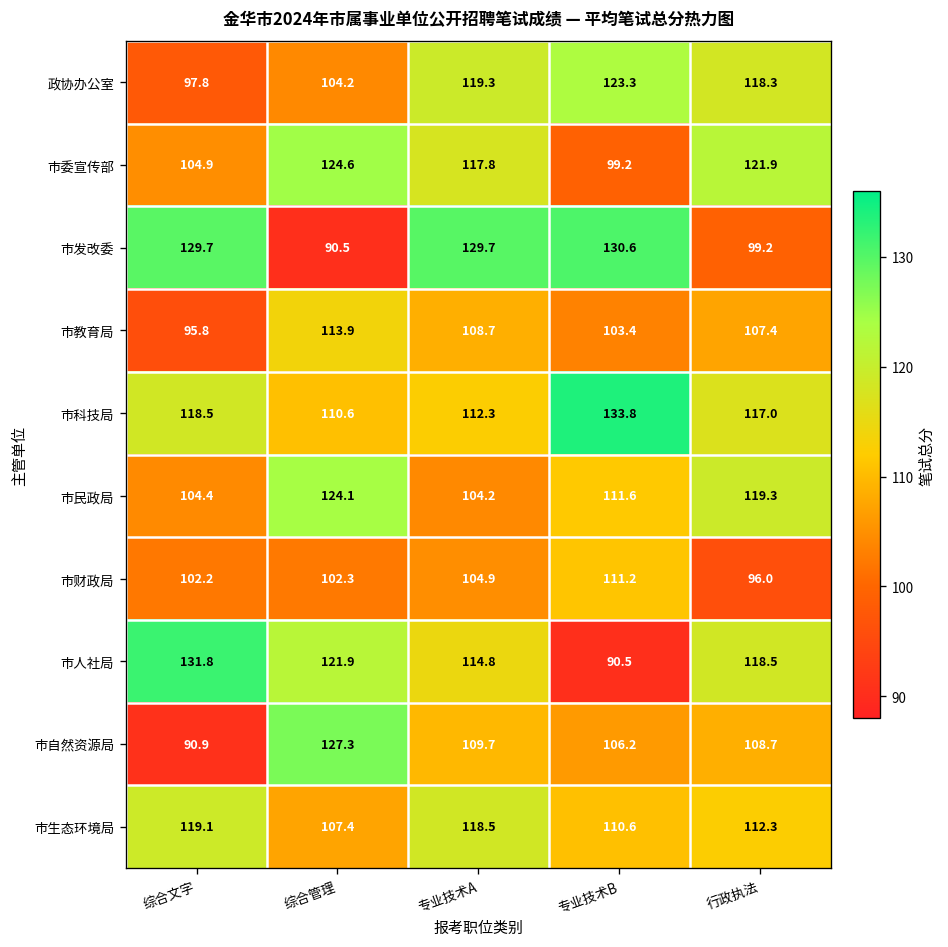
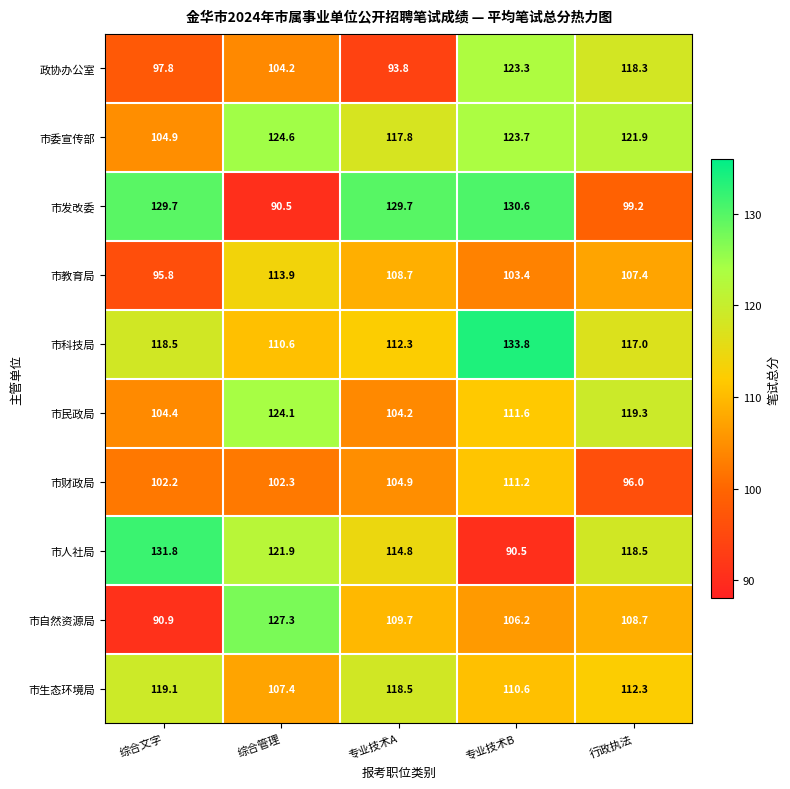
  {
    "政协办公室": {
      "综合文字": 97.8,
      "综合管理": 104.2,
-     "专业技术A": 119.3,
+     "专业技术A": 93.8,
      "专业技术B": 123.3,
      "行政执法": 118.3
    },
    "市委宣传部": {
      "综合文字": 104.9,
      "综合管理": 124.6,
      "专业技术A": 117.8,
-     "专业技术B": 99.2,
+     "专业技术B": 123.7,
      "行政执法": 121.9
    },
    "市发改委": {
      "综合文字": 129.7,
      "综合管理": 90.5,
      "专业技术A": 129.7,
      "专业技术B": 130.6,
      "行政执法": 99.2
    },
    "市教育局": {
      "综合文字": 95.8,
      "综合管理": 113.9,
      "专业技术A": 108.7,
      "专业技术B": 103.4,
      "行政执法": 107.4
    },
    "市科技局": {
      "综合文字": 118.5,
      "综合管理": 110.6,
      "专业技术A": 112.3,
      "专业技术B": 133.8,
      "行政执法": 117.0
    },
    "市民政局": {
      "综合文字": 104.4,
      "综合管理": 124.1,
      "专业技术A": 104.2,
      "专业技术B": 111.6,
      "行政执法": 119.3
    },
    "市财政局": {
      "综合文字": 102.2,
      "综合管理": 102.3,
      "专业技术A": 104.9,
      "专业技术B": 111.2,
      "行政执法": 96.0
    },
    "市人社局": {
      "综合文字": 131.8,
      "综合管理": 121.9,
      "专业技术A": 114.8,
      "专业技术B": 90.5,
      "行政执法": 118.5
    },
    "市自然资源局": {
      "综合文字": 90.9,
      "综合管理": 127.3,
      "专业技术A": 109.7,
      "专业技术B": 106.2,
      "行政执法": 108.7
    },
    "市生态环境局": {
      "综合文字": 119.1,
      "综合管理": 107.4,
      "专业技术A": 118.5,
      "专业技术B": 110.6,
      "行政执法": 112.3
    }
  }
